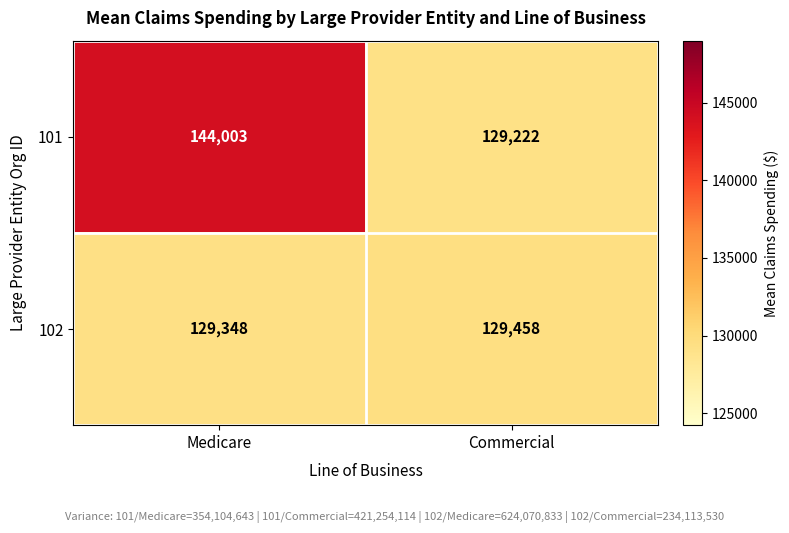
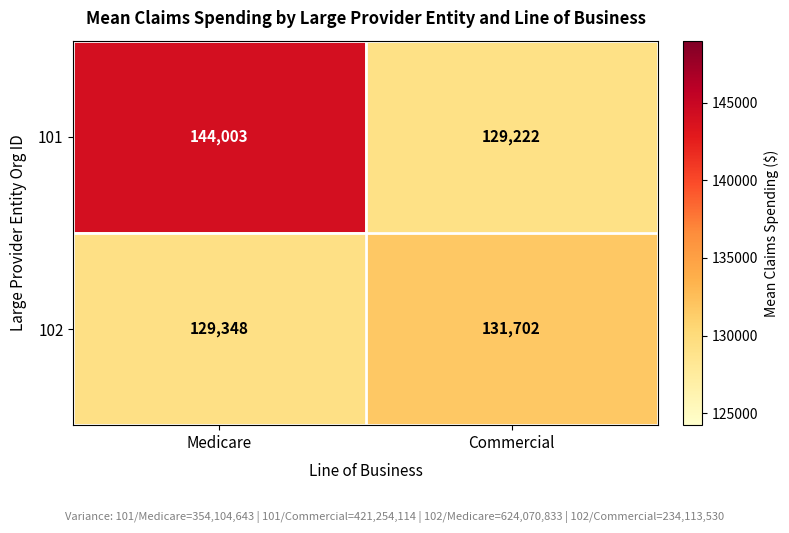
  {
    "101": {
      "Medicare": "144,003",
      "Commercial": "129,222"
    },
    "102": {
      "Medicare": "129,348",
-     "Commercial": "129,458"
+     "Commercial": "131,702"
    }
  }
